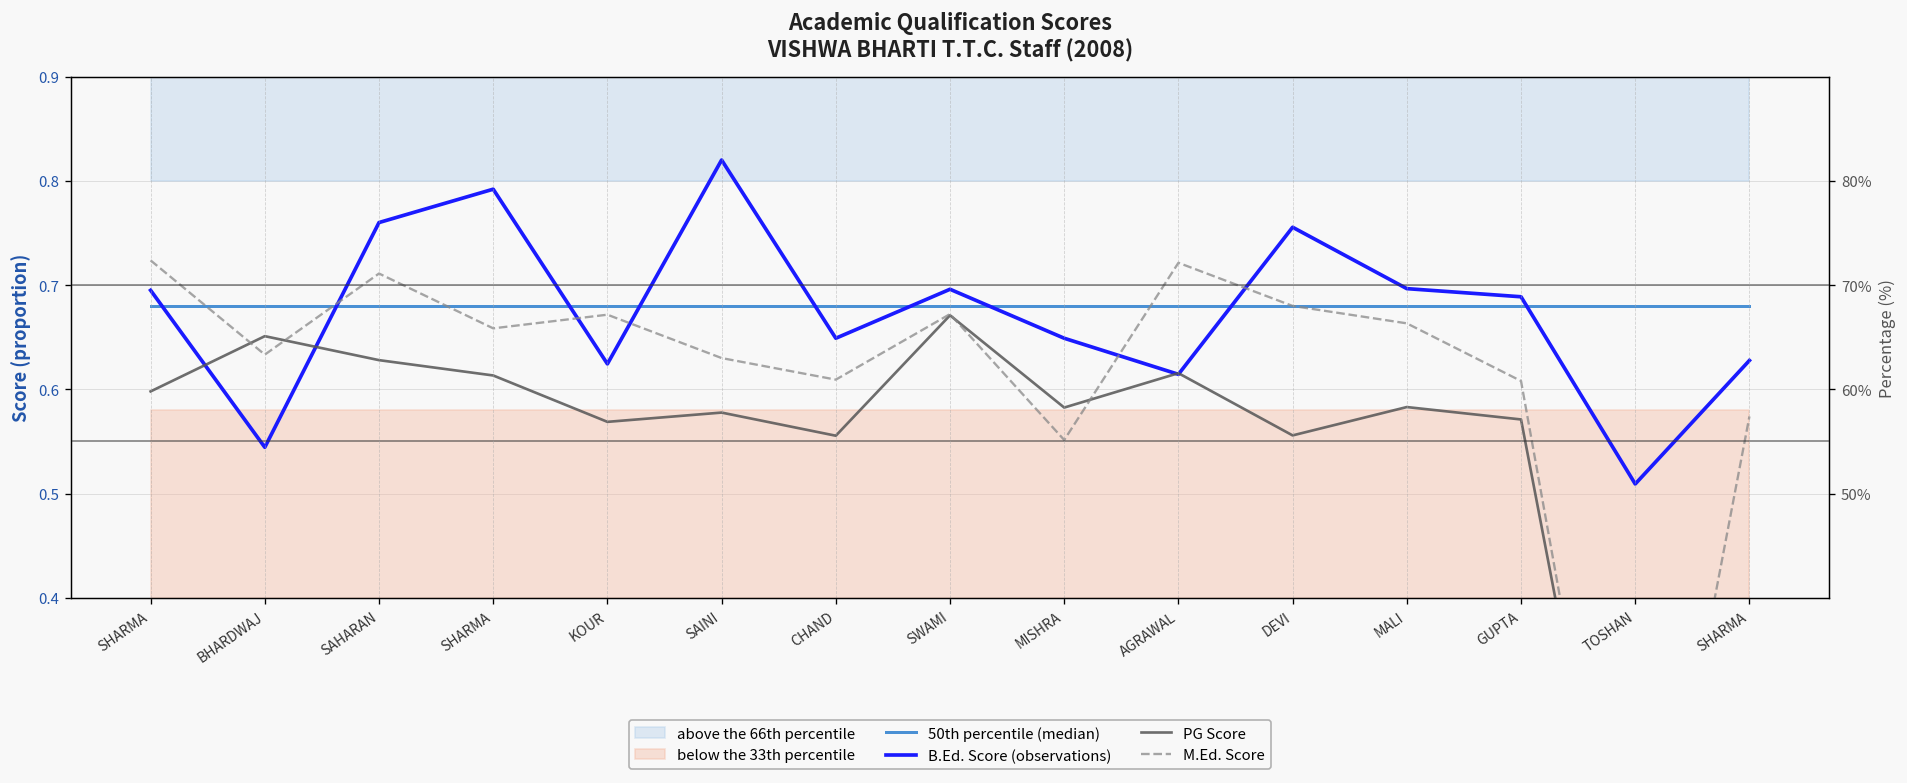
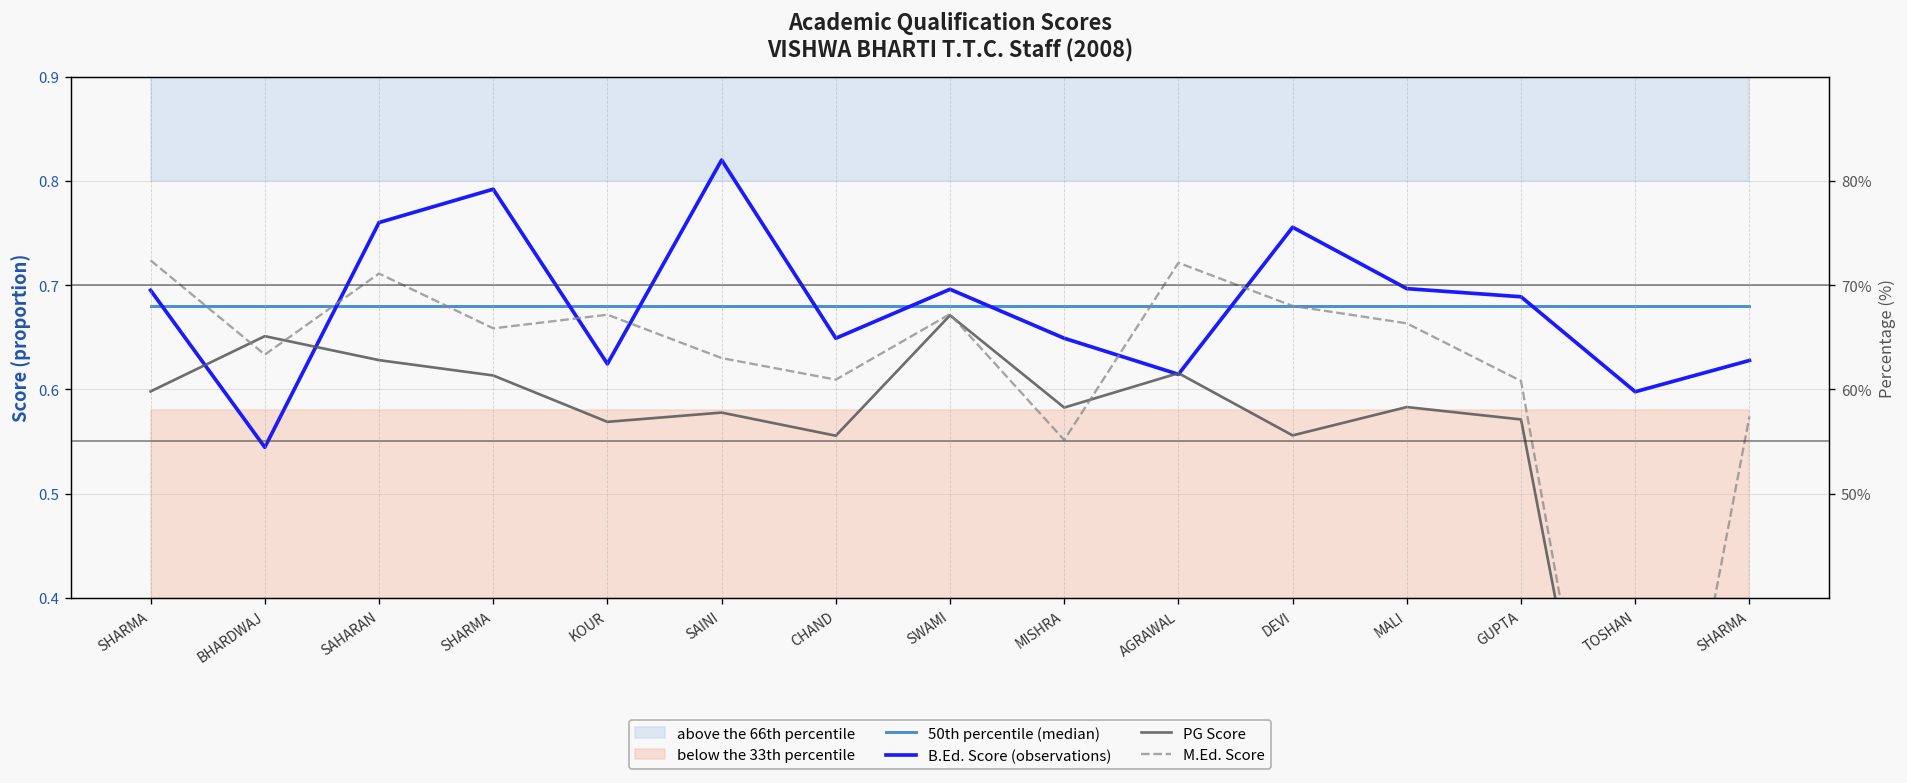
  {
    "50th percentile (median)": {
      "BHARDWAJ": 0.68,
      "SAHARAN": 0.68,
      "KOUR": 0.68,
      "SAINI": 0.68,
      "CHAND": 0.68,
      "SWAMI": 0.68,
      "MISHRA": 0.68,
      "AGRAWAL": 0.68,
      "MALI": 0.68,
      "GUPTA": 0.68,
      "TOSHAN": 0.68
    },
    "B.Ed. Score (observations)": {
      "BHARDWAJ": 0.54,
      "SAHARAN": 0.76,
      "KOUR": 0.62,
      "SAINI": 0.82,
      "CHAND": 0.65,
      "SWAMI": 0.70,
      "MISHRA": 0.65,
      "DEVI": 0.76,
      "MALI": 0.70,
      "GUPTA": 0.69,
-     "TOSHAN": 0.51
+     "TOSHAN": 0.60
    },
    "PG Score": {
      "BHARDWAJ": 0.65,
      "SAHARAN": 0.63,
      "KOUR": 0.57,
      "CHAND": 0.56,
      "DEVI": 0.56,
      "MALI": 0.58,
      "GUPTA": 0.57
    },
    "M.Ed. Score": {
      "BHARDWAJ": 0.63,
      "SAHARAN": 0.71,
      "KOUR": 0.67,
      "SAINI": 0.63,
      "CHAND": 0.61,
      "MISHRA": 0.55,
      "AGRAWAL": 0.72,
      "MALI": 0.66,
      "GUPTA": 0.61
    }
  }
